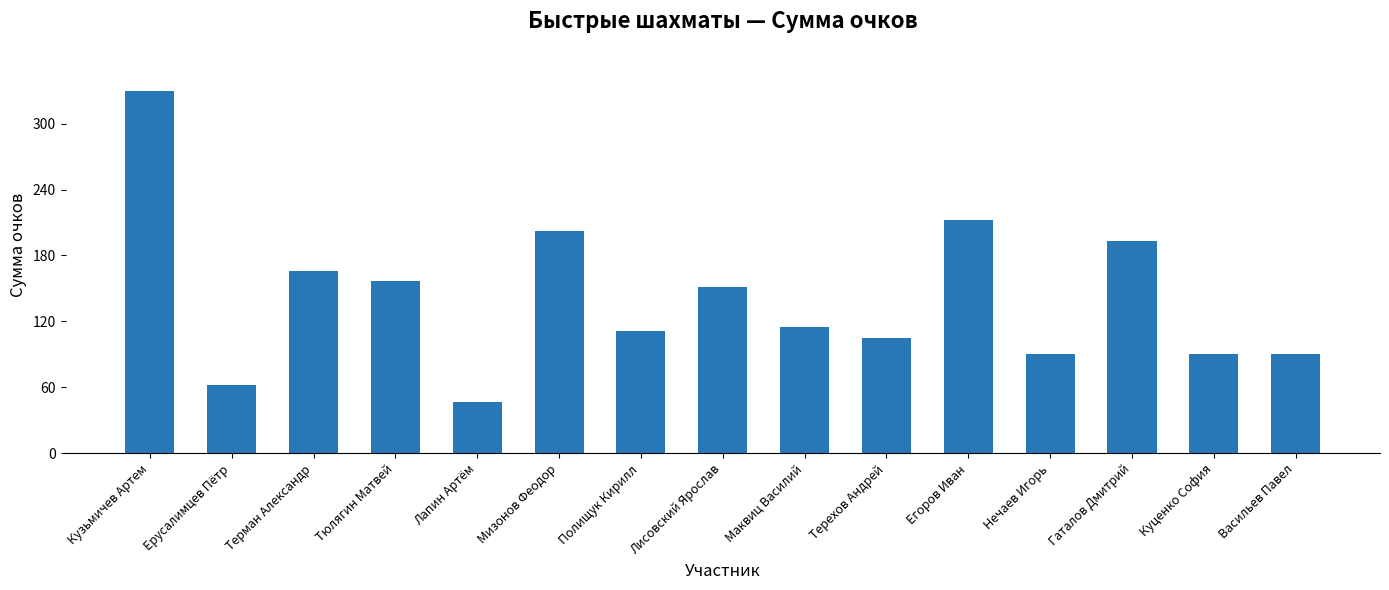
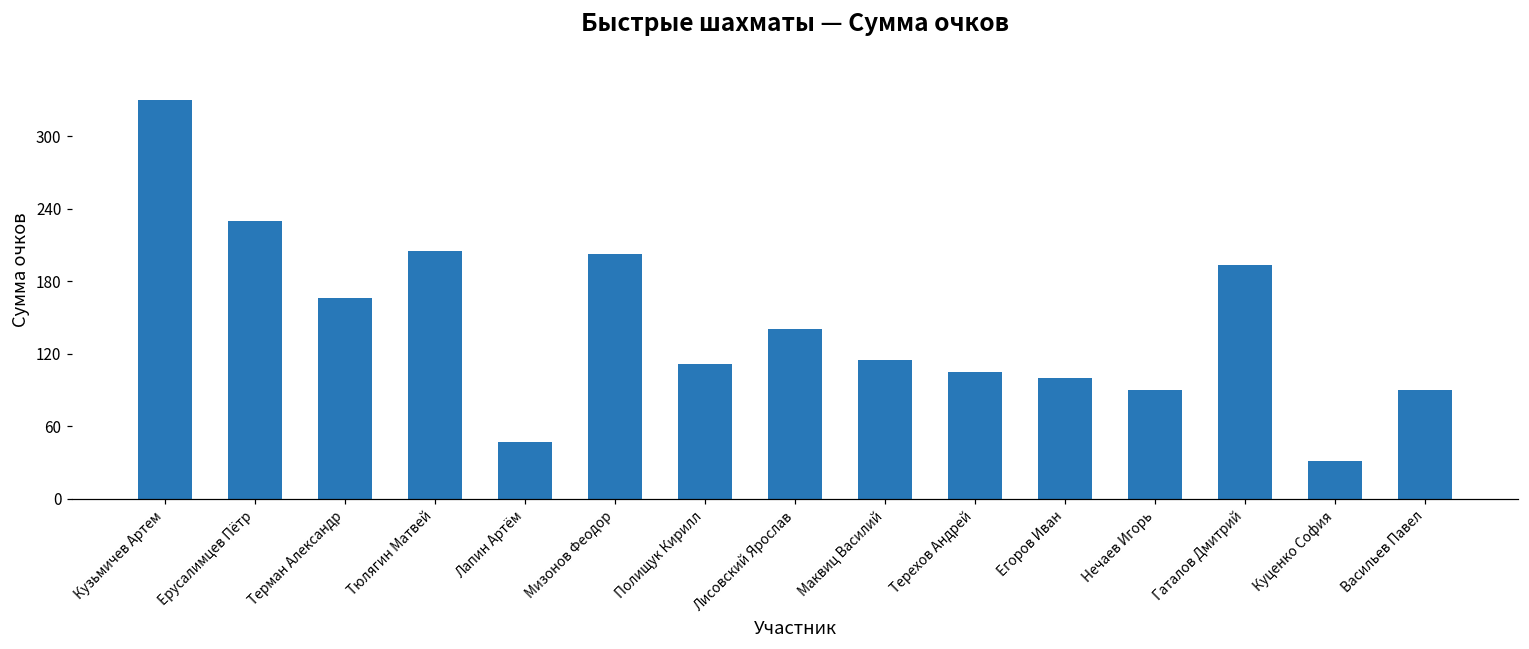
  {
    "Кузьмичев Артем": 330,
-   "Ерусалимцев Пётр": 62,
+   "Ерусалимцев Пётр": 230,
    "Терман Александр": 166,
-   "Тюлягин Матвей": 157,
+   "Тюлягин Матвей": 205,
    "Лапин Артём": 47,
    "Мизонов Феодор": 202,
    "Полищук Кирилл": 111,
-   "Лисовский Ярослав": 151,
+   "Лисовский Ярослав": 140,
    "Маквиц Василий": 115,
    "Терехов Андрей": 105,
-   "Егоров Иван": 212,
+   "Егоров Иван": 100,
    "Нечаев Игорь": 90,
    "Гаталов Дмитрий": 193,
-   "Куценко София": 90,
+   "Куценко София": 31,
    "Васильев Павел": 90
  }
